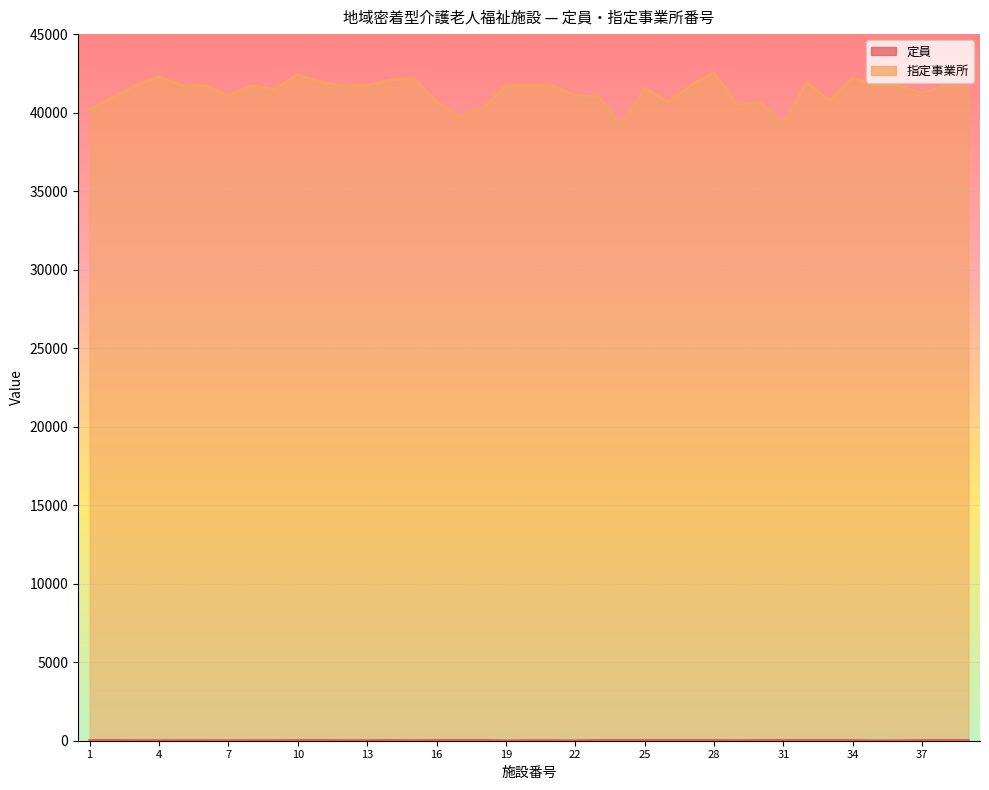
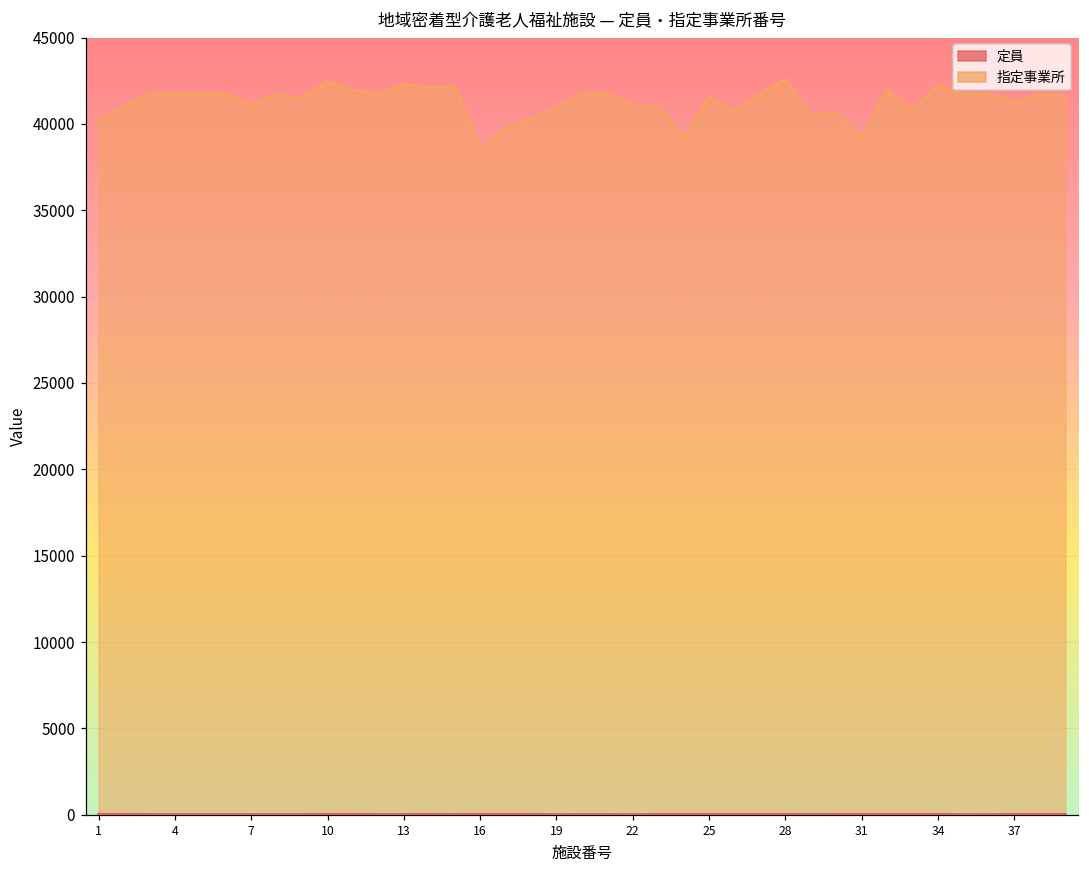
  {
    "定員": {
      "1": 0,
      "4": 0,
      "7": 0,
      "10": 0,
      "13": 0,
      "16": 0,
      "19": 0,
      "22": 0,
      "25": 0,
      "28": 0,
      "31": 0,
      "34": 0,
      "37": 0
    },
    "指定事業所": {
      "1": 40200,
-     "4": 42300,
+     "4": 41700,
      "7": 41100,
      "10": 42400,
-     "13": 41700,
-     "16": 40700,
-     "19": 41700,
+     "13": 42300,
+     "16": 38500,
+     "19": 40900,
      "22": 41100,
      "25": 41600,
      "28": 42600,
      "31": 39200,
      "34": 42200,
      "37": 41200
    }
  }
